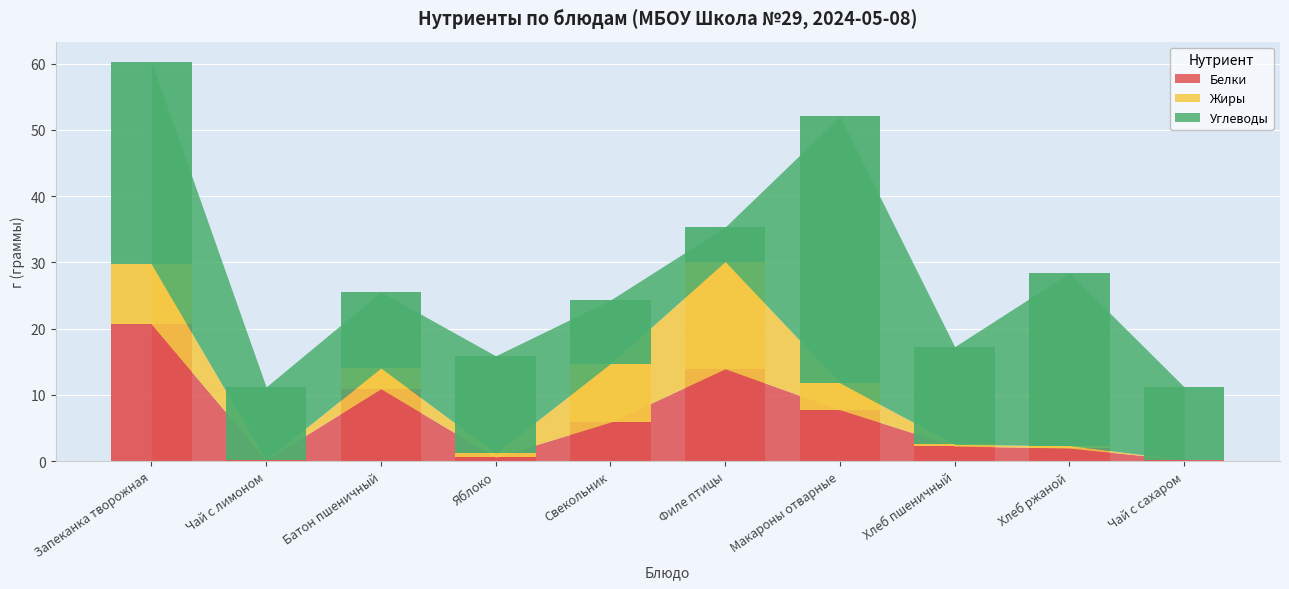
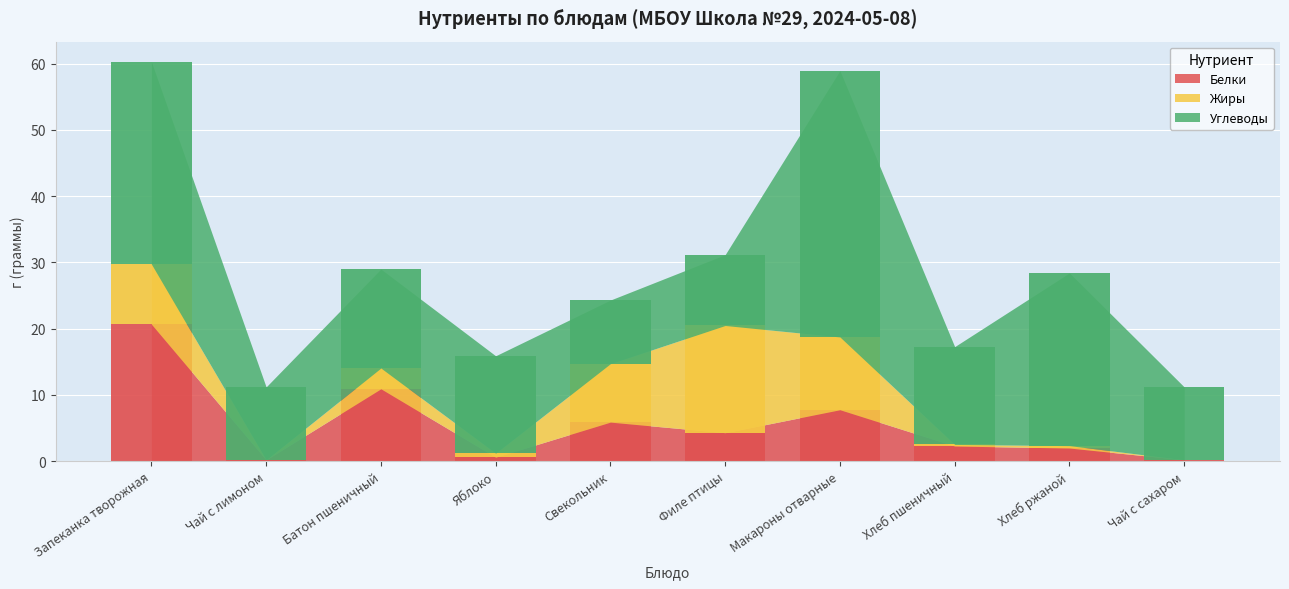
  {
    "Белки": {
      "Запеканка творожная": 21,
      "Батон пшеничный": 11,
      "Яблоко": 1,
      "Свекольник": 6,
-     "Филе птицы": 14,
+     "Филе птицы": 4,
      "Макароны отварные": 8,
      "Хлеб пшеничный": 2,
      "Хлеб ржаной": 2
    },
    "Жиры": {
      "Запеканка творожная": 9,
      "Чай с лимоном": 0,
      "Батон пшеничный": 3,
      "Яблоко": 1,
      "Свекольник": 9,
      "Филе птицы": 16,
-     "Макароны отварные": 4,
+     "Макароны отварные": 11,
      "Чай с сахаром": 0
    },
    "Углеводы": {
      "Запеканка творожная": 31,
      "Чай с лимоном": 11,
-     "Батон пшеничный": 11,
+     "Батон пшеничный": 15,
      "Яблоко": 15,
      "Свекольник": 10,
-     "Филе птицы": 5,
+     "Филе птицы": 11,
      "Макароны отварные": 40,
      "Хлеб пшеничный": 15,
      "Хлеб ржаной": 26,
      "Чай с сахаром": 11
    }
  }
